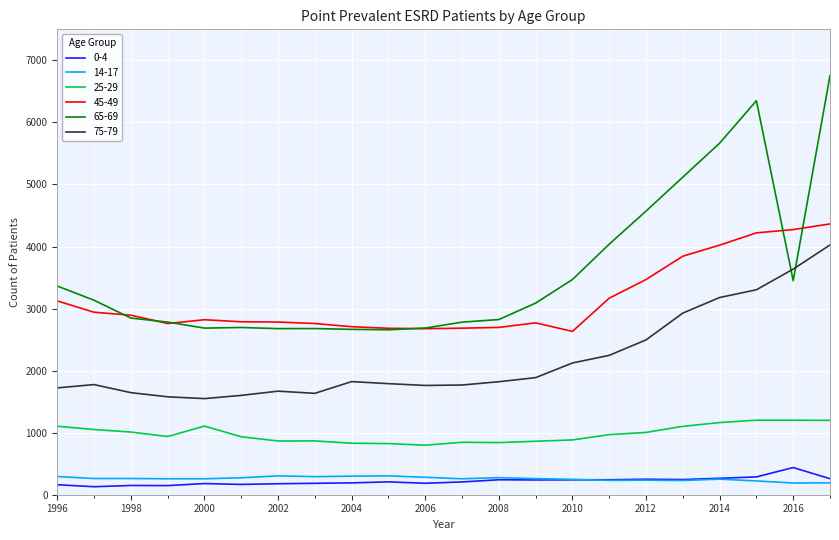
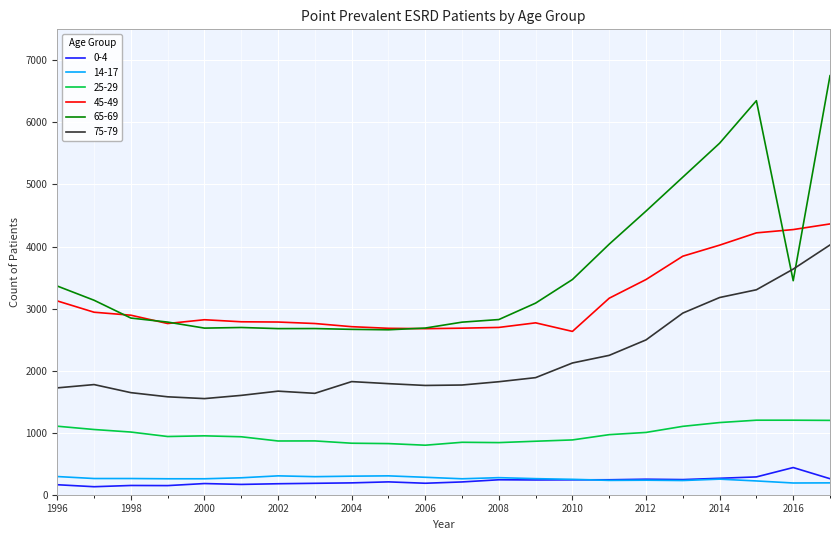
  {
    "0-4": {
      "1996": 200,
      "1998": 100,
      "2000": 200,
      "2002": 200,
      "2004": 200,
      "2006": 200,
      "2016": 400
    },
    "14-17": {
      "1996": 300,
      "1998": 300,
      "2000": 300,
      "2002": 300,
      "2004": 300,
      "2006": 300,
      "2016": 200
    },
    "25-29": {
      "1996": 1100,
      "1998": 1000,
-     "2000": 1100,
+     "2000": 900,
      "2002": 900,
      "2004": 800,
      "2006": 800,
      "2008": 800,
      "2010": 900,
      "2012": 1000,
      "2014": 1200,
      "2016": 1200
    },
    "45-49": {
      "1996": 3100,
      "1998": 2900,
      "2000": 2800,
      "2002": 2800,
      "2004": 2700,
      "2008": 2700,
      "2010": 2600,
      "2012": 3500,
      "2014": 4000,
      "2016": 4300
    },
    "65-69": {
      "1996": 3400,
      "1998": 2800,
      "2000": 2700,
      "2002": 2700,
      "2004": 2700,
      "2008": 2800,
      "2010": 3500,
      "2012": 4600,
      "2014": 5700,
      "2016": 3400
    },
    "75-79": {
      "1996": 1700,
      "1998": 1600,
      "2000": 1500,
      "2002": 1700,
      "2004": 1800,
      "2006": 1800,
      "2008": 1800,
      "2010": 2100,
      "2012": 2500,
      "2014": 3200,
      "2016": 3600
    }
  }
